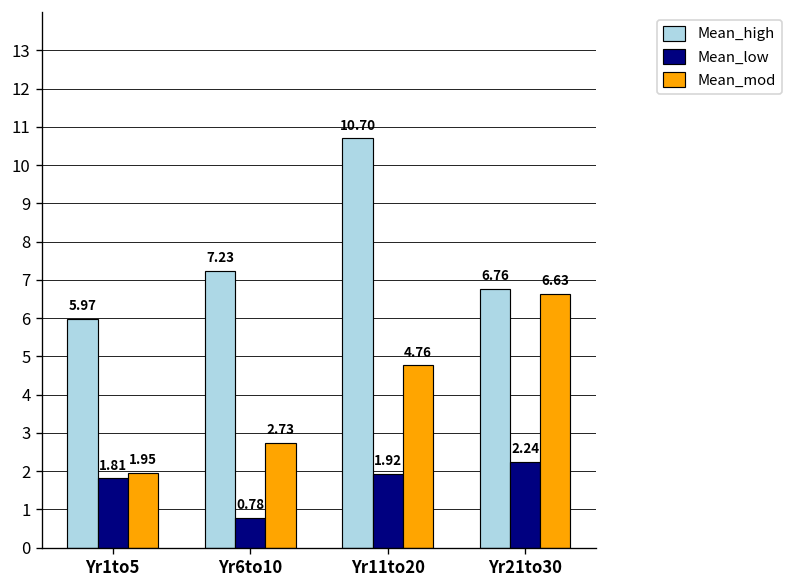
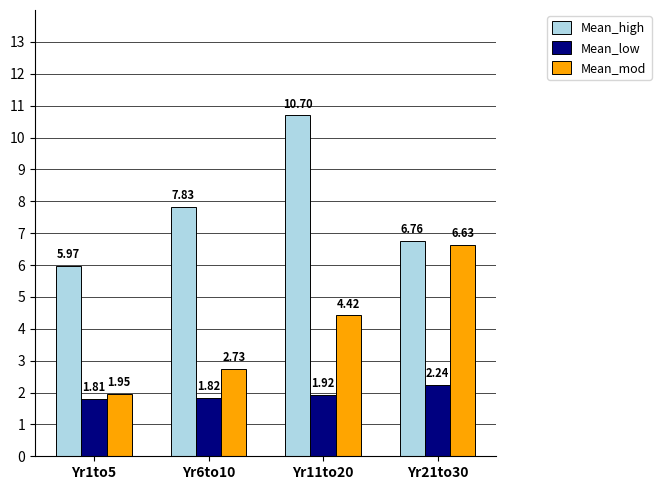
  {
    "Mean_high": {
      "Yr1to5": 5.97,
-     "Yr6to10": 7.23,
+     "Yr6to10": 7.83,
      "Yr11to20": 10.70,
      "Yr21to30": 6.76
    },
    "Mean_low": {
      "Yr1to5": 1.81,
-     "Yr6to10": 0.78,
+     "Yr6to10": 1.82,
      "Yr11to20": 1.92,
      "Yr21to30": 2.24
    },
    "Mean_mod": {
      "Yr1to5": 1.95,
      "Yr6to10": 2.73,
-     "Yr11to20": 4.76,
+     "Yr11to20": 4.42,
      "Yr21to30": 6.63
    }
  }
